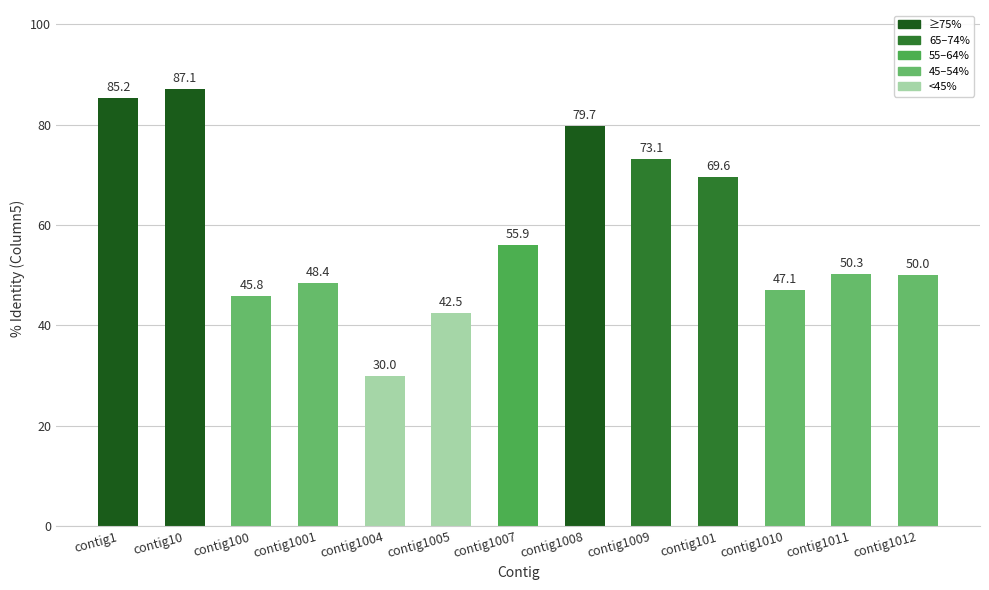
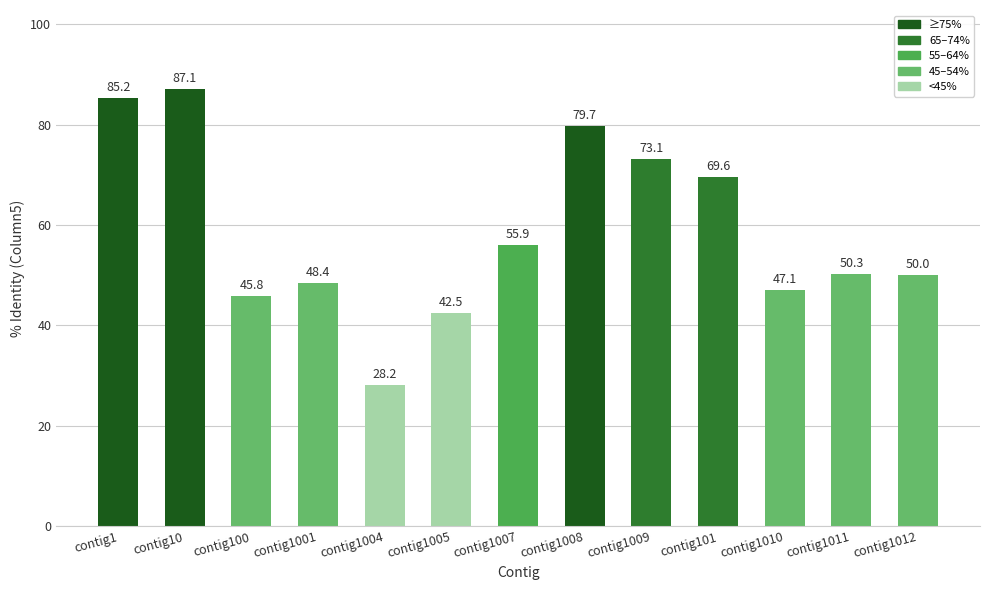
  {
    "contig1": 85.2,
    "contig10": 87.1,
    "contig100": 45.8,
    "contig1001": 48.4,
-   "contig1004": 30.0,
+   "contig1004": 28.2,
    "contig1005": 42.5,
    "contig1007": 55.9,
    "contig1008": 79.7,
    "contig1009": 73.1,
    "contig101": 69.6,
    "contig1010": 47.1,
    "contig1011": 50.3,
    "contig1012": 50.0
  }
